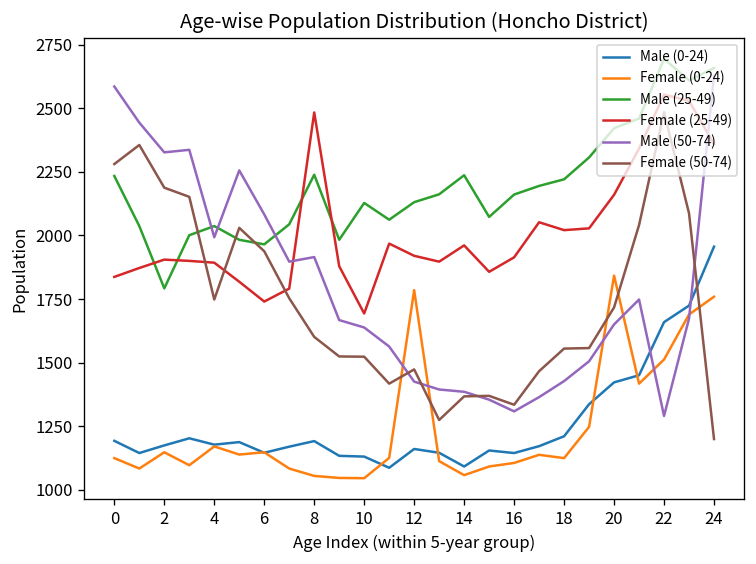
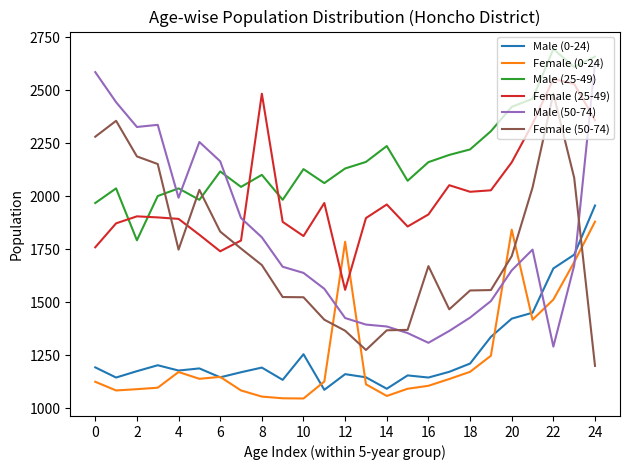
  {
    "Male (0-24)": {
      "0": 1190,
      "2": 1170,
      "8": 1190,
-     "10": 1130,
+     "10": 1250,
      "12": 1160,
      "14": 1090,
      "16": 1140,
      "18": 1210,
      "20": 1420,
      "22": 1660,
      "24": 1960
    },
    "Female (0-24)": {
      "0": 1120,
-     "2": 1150,
+     "2": 1090,
      "8": 1050,
      "10": 1050,
      "12": 1790,
      "14": 1060,
      "16": 1110,
-     "18": 1120,
+     "18": 1170,
      "20": 1840,
      "22": 1510,
-     "24": 1760
+     "24": 1880
    },
    "Male (25-49)": {
-     "0": 2230,
+     "0": 1970,
      "2": 1790,
      "4": 2040,
-     "6": 1970,
-     "8": 2240,
+     "6": 2120,
+     "8": 2100,
      "10": 2130,
      "12": 2130,
      "14": 2240,
      "16": 2160,
      "18": 2220
    },
    "Female (25-49)": {
-     "0": 1840,
+     "0": 1760,
      "2": 1910,
      "4": 1890,
      "6": 1740,
      "8": 2480,
-     "10": 1690,
-     "12": 1920,
+     "10": 1810,
+     "12": 1560,
      "14": 1960,
      "16": 1910,
      "18": 2020,
      "20": 2160
    },
    "Male (50-74)": {
      "0": 2590,
      "2": 2330,
      "4": 1990,
-     "6": 2080,
-     "8": 1920,
+     "6": 2170,
+     "8": 1810,
      "10": 1640,
      "12": 1430,
      "14": 1390,
      "16": 1310,
      "18": 1430,
      "20": 1650,
      "22": 1290
    },
    "Female (50-74)": {
      "0": 2280,
      "2": 2190,
      "4": 1750,
-     "6": 1940,
-     "8": 1600,
+     "6": 1830,
+     "8": 1680,
      "10": 1520,
-     "12": 1470,
+     "12": 1370,
      "14": 1370,
-     "16": 1330,
+     "16": 1670,
      "18": 1560,
      "20": 1720,
      "24": 1200
    }
  }
